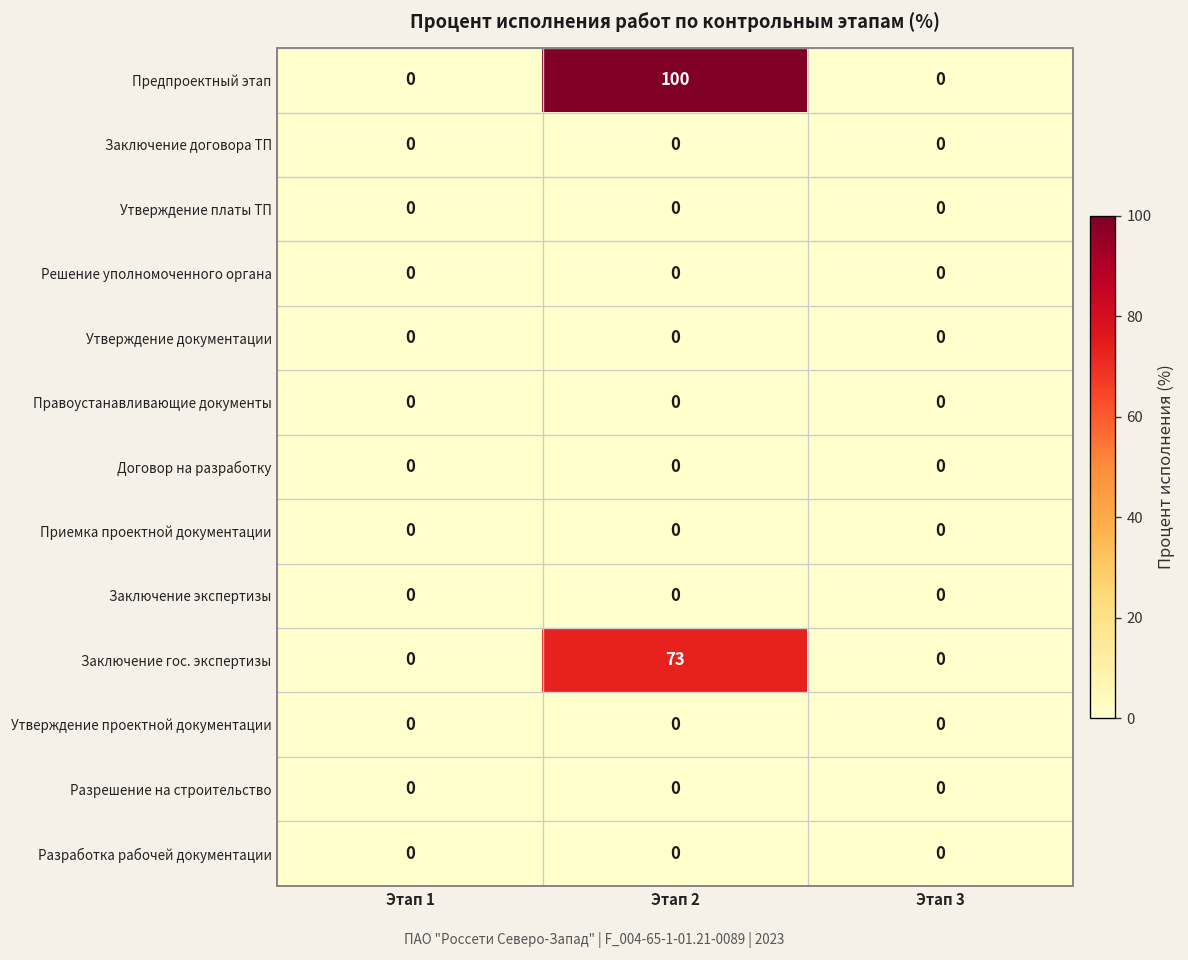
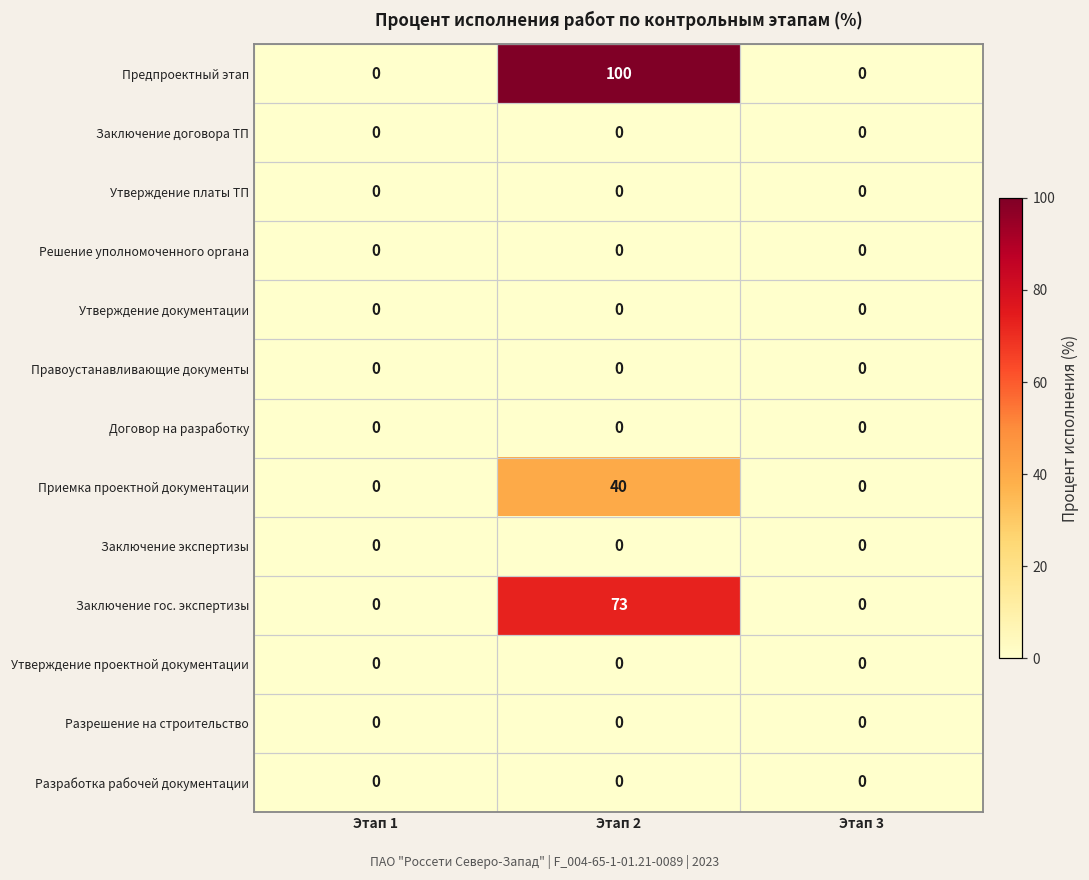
  {
    "Предпроектный этап": {
      "Этап 1": 0,
      "Этап 2": 100,
      "Этап 3": 0
    },
    "Заключение договора ТП": {
      "Этап 1": 0,
      "Этап 2": 0,
      "Этап 3": 0
    },
    "Утверждение платы ТП": {
      "Этап 1": 0,
      "Этап 2": 0,
      "Этап 3": 0
    },
    "Решение уполномоченного органа": {
      "Этап 1": 0,
      "Этап 2": 0,
      "Этап 3": 0
    },
    "Утверждение документации": {
      "Этап 1": 0,
      "Этап 2": 0,
      "Этап 3": 0
    },
    "Правоустанавливающие документы": {
      "Этап 1": 0,
      "Этап 2": 0,
      "Этап 3": 0
    },
    "Договор на разработку": {
      "Этап 1": 0,
      "Этап 2": 0,
      "Этап 3": 0
    },
    "Приемка проектной документации": {
      "Этап 1": 0,
-     "Этап 2": 0,
+     "Этап 2": 40,
      "Этап 3": 0
    },
    "Заключение экспертизы": {
      "Этап 1": 0,
      "Этап 2": 0,
      "Этап 3": 0
    },
    "Заключение гос. экспертизы": {
      "Этап 1": 0,
      "Этап 2": 73,
      "Этап 3": 0
    },
    "Утверждение проектной документации": {
      "Этап 1": 0,
      "Этап 2": 0,
      "Этап 3": 0
    },
    "Разрешение на строительство": {
      "Этап 1": 0,
      "Этап 2": 0,
      "Этап 3": 0
    },
    "Разработка рабочей документации": {
      "Этап 1": 0,
      "Этап 2": 0,
      "Этап 3": 0
    }
  }
